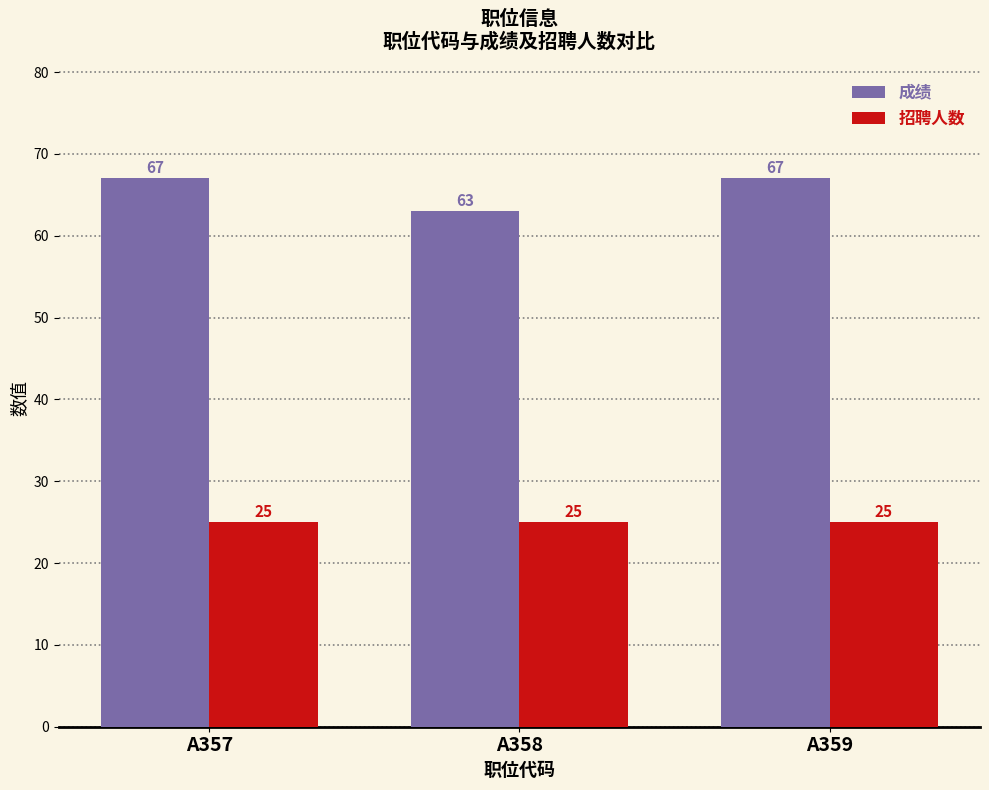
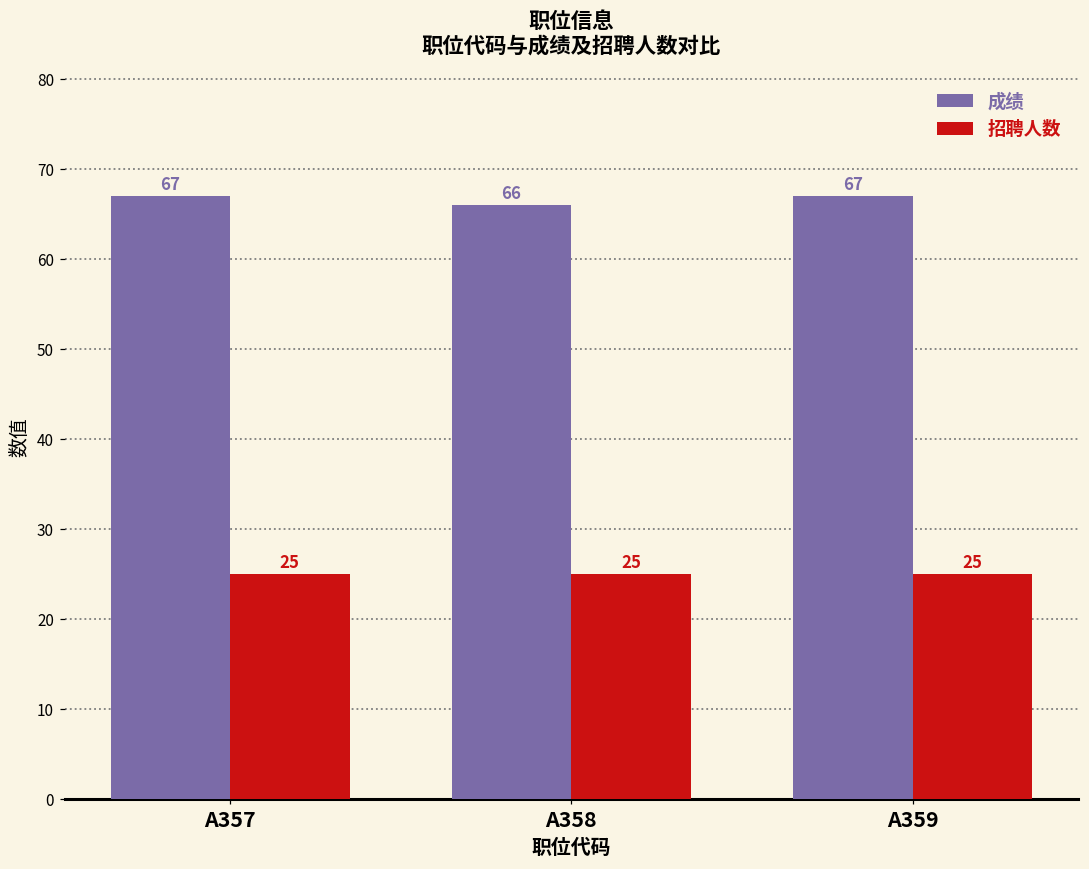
  {
    "成绩": {
      "A357": 67,
-     "A358": 63,
+     "A358": 66,
      "A359": 67
    },
    "招聘人数": {
      "A357": 25,
      "A358": 25,
      "A359": 25
    }
  }
